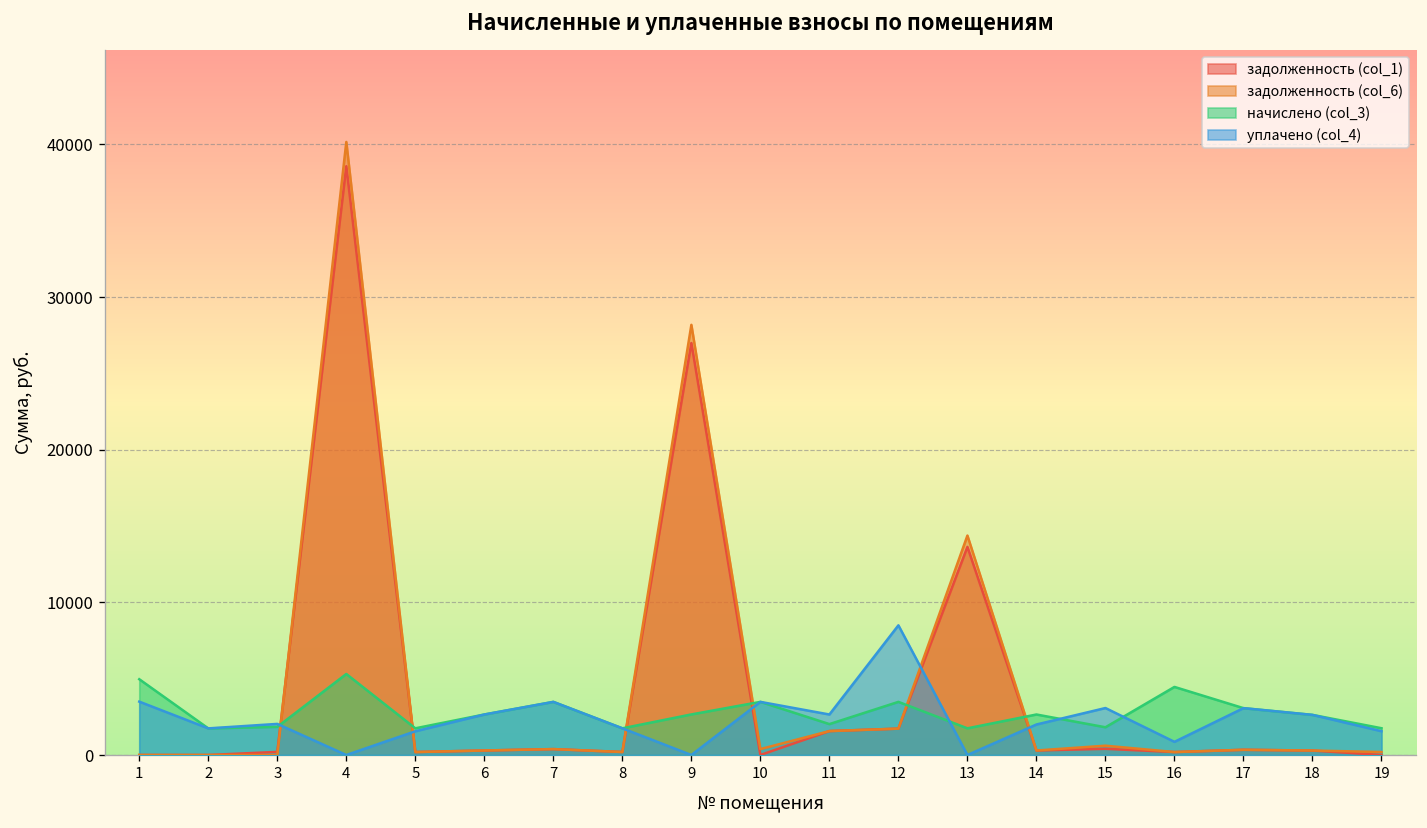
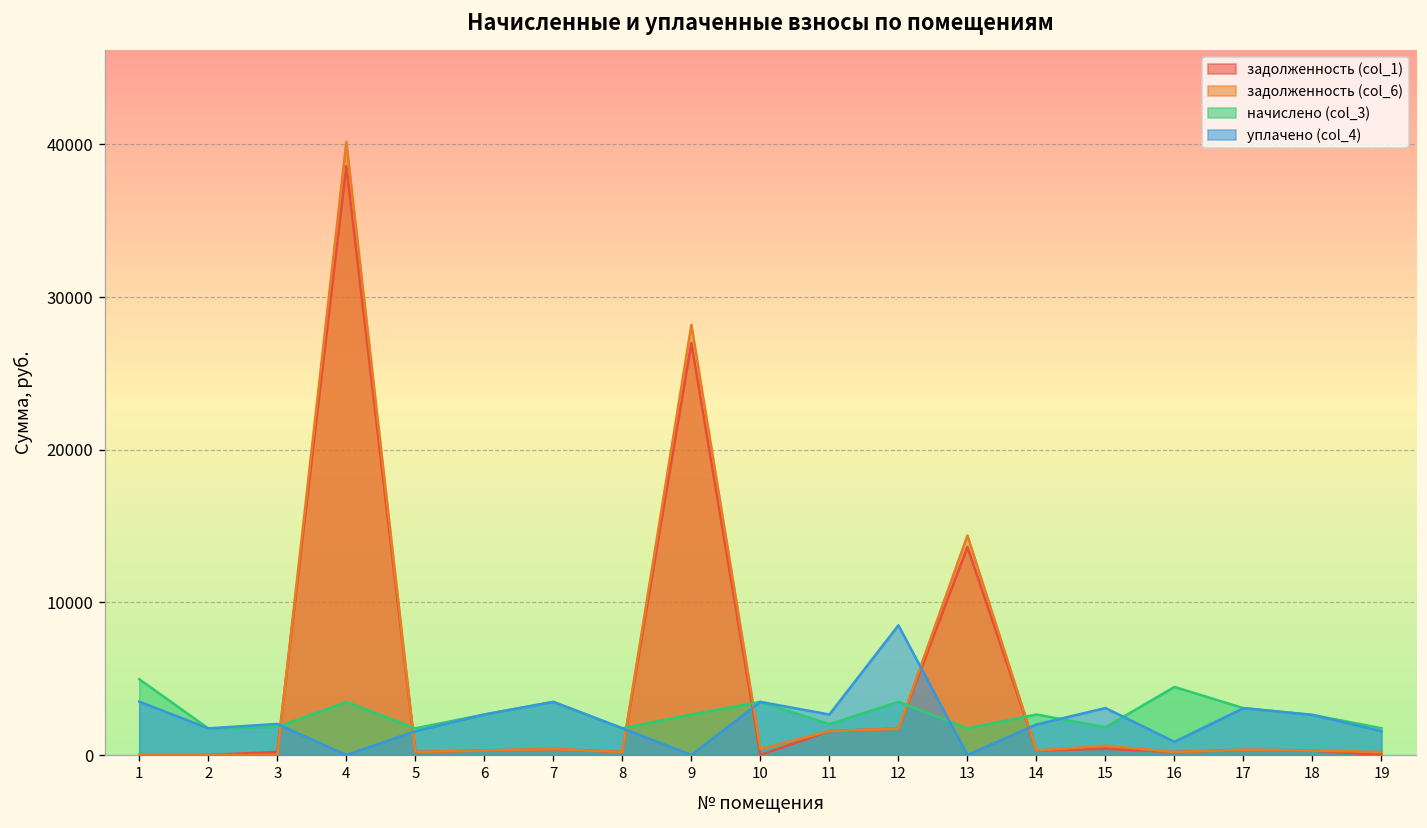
  {
    "начислено (col_3)": {
      "1": 5000,
-     "4": 5300,
+     "4": 3500,
      "9": 2700,
      "11": 2000,
      "12": 3500,
      "13": 1700,
      "14": 2700,
      "15": 1800,
      "16": 4500
    },
    "уплачено (col_4)": {
      "1": 3500,
      "4": 0,
      "9": 0,
      "11": 2700,
      "12": 8500,
      "13": 0,
      "14": 2000,
      "15": 3100,
      "16": 900
    }
  }
